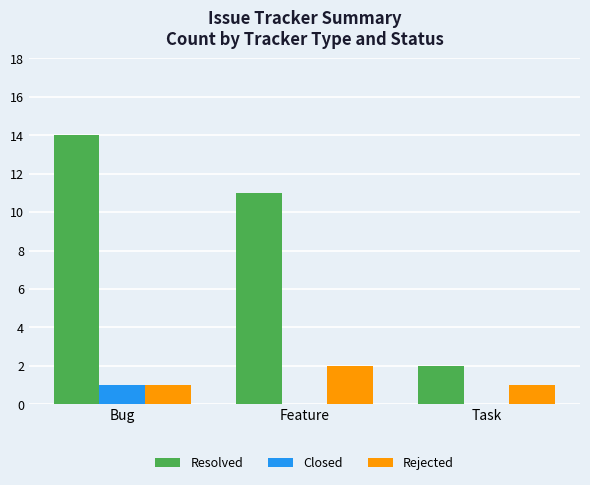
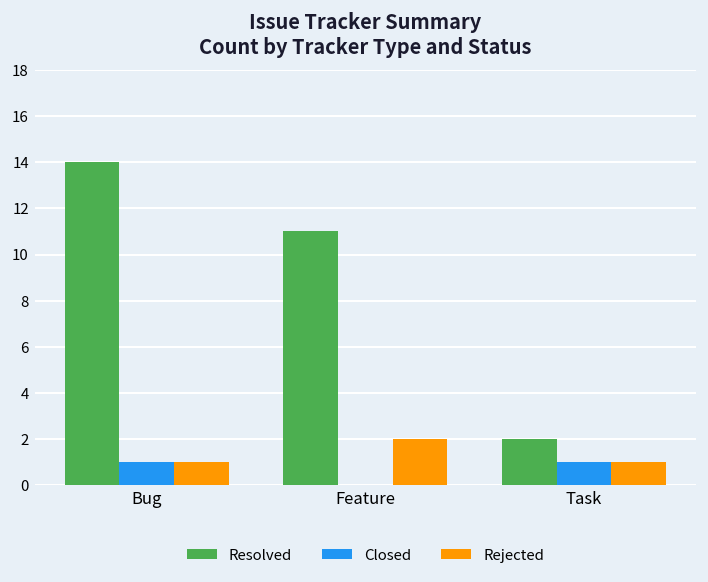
  {
    "Resolved": {
      "Bug": 14,
      "Feature": 11,
      "Task": 2
    },
    "Closed": {
      "Bug": 1,
      "Feature": 0,
-     "Task": 0
+     "Task": 1
    },
    "Rejected": {
      "Bug": 1,
      "Feature": 2,
      "Task": 1
    }
  }
